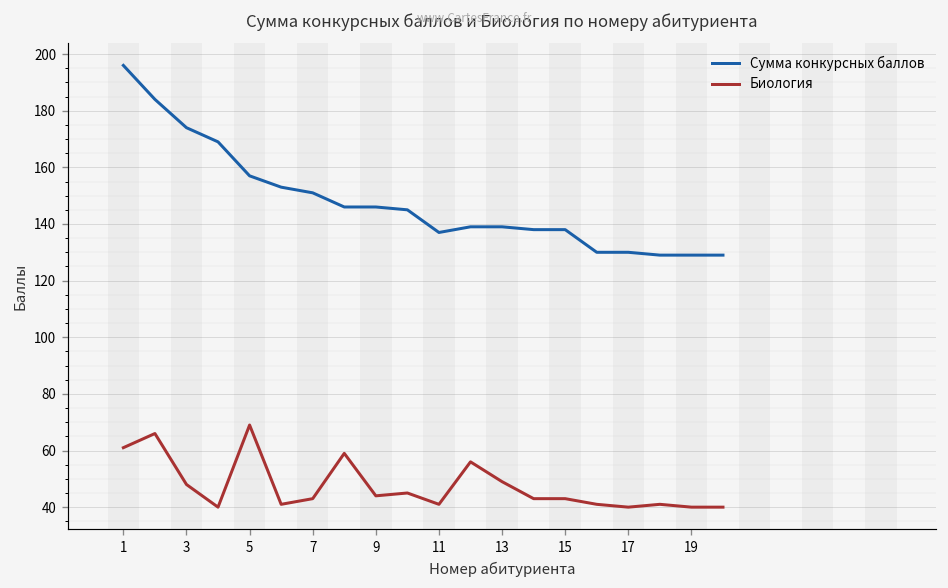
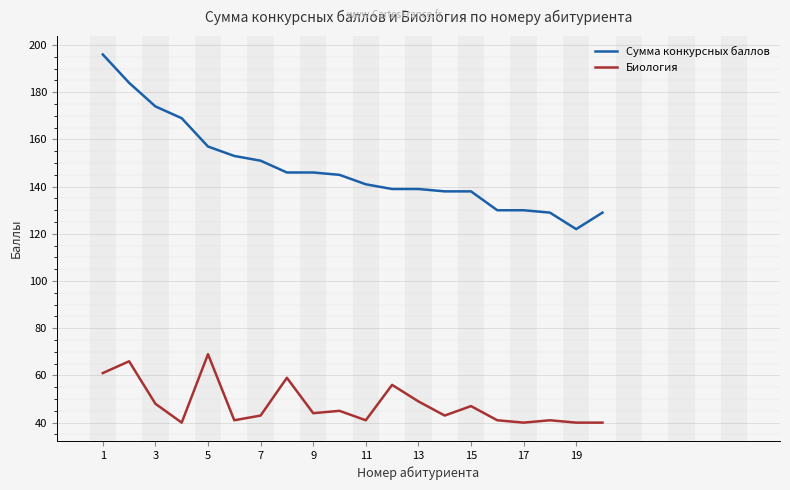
  {
    "Сумма конкурсных баллов": {
      "1": 196,
      "3": 174,
      "5": 157,
      "7": 151,
      "9": 146,
-     "11": 137,
+     "11": 141,
      "13": 139,
      "15": 138,
      "17": 130,
-     "19": 129
+     "19": 122
    },
    "Биология": {
      "1": 61,
      "3": 48,
      "5": 69,
      "7": 43,
      "9": 44,
      "11": 41,
      "13": 49,
-     "15": 43,
+     "15": 47,
      "17": 40,
      "19": 40
    }
  }
